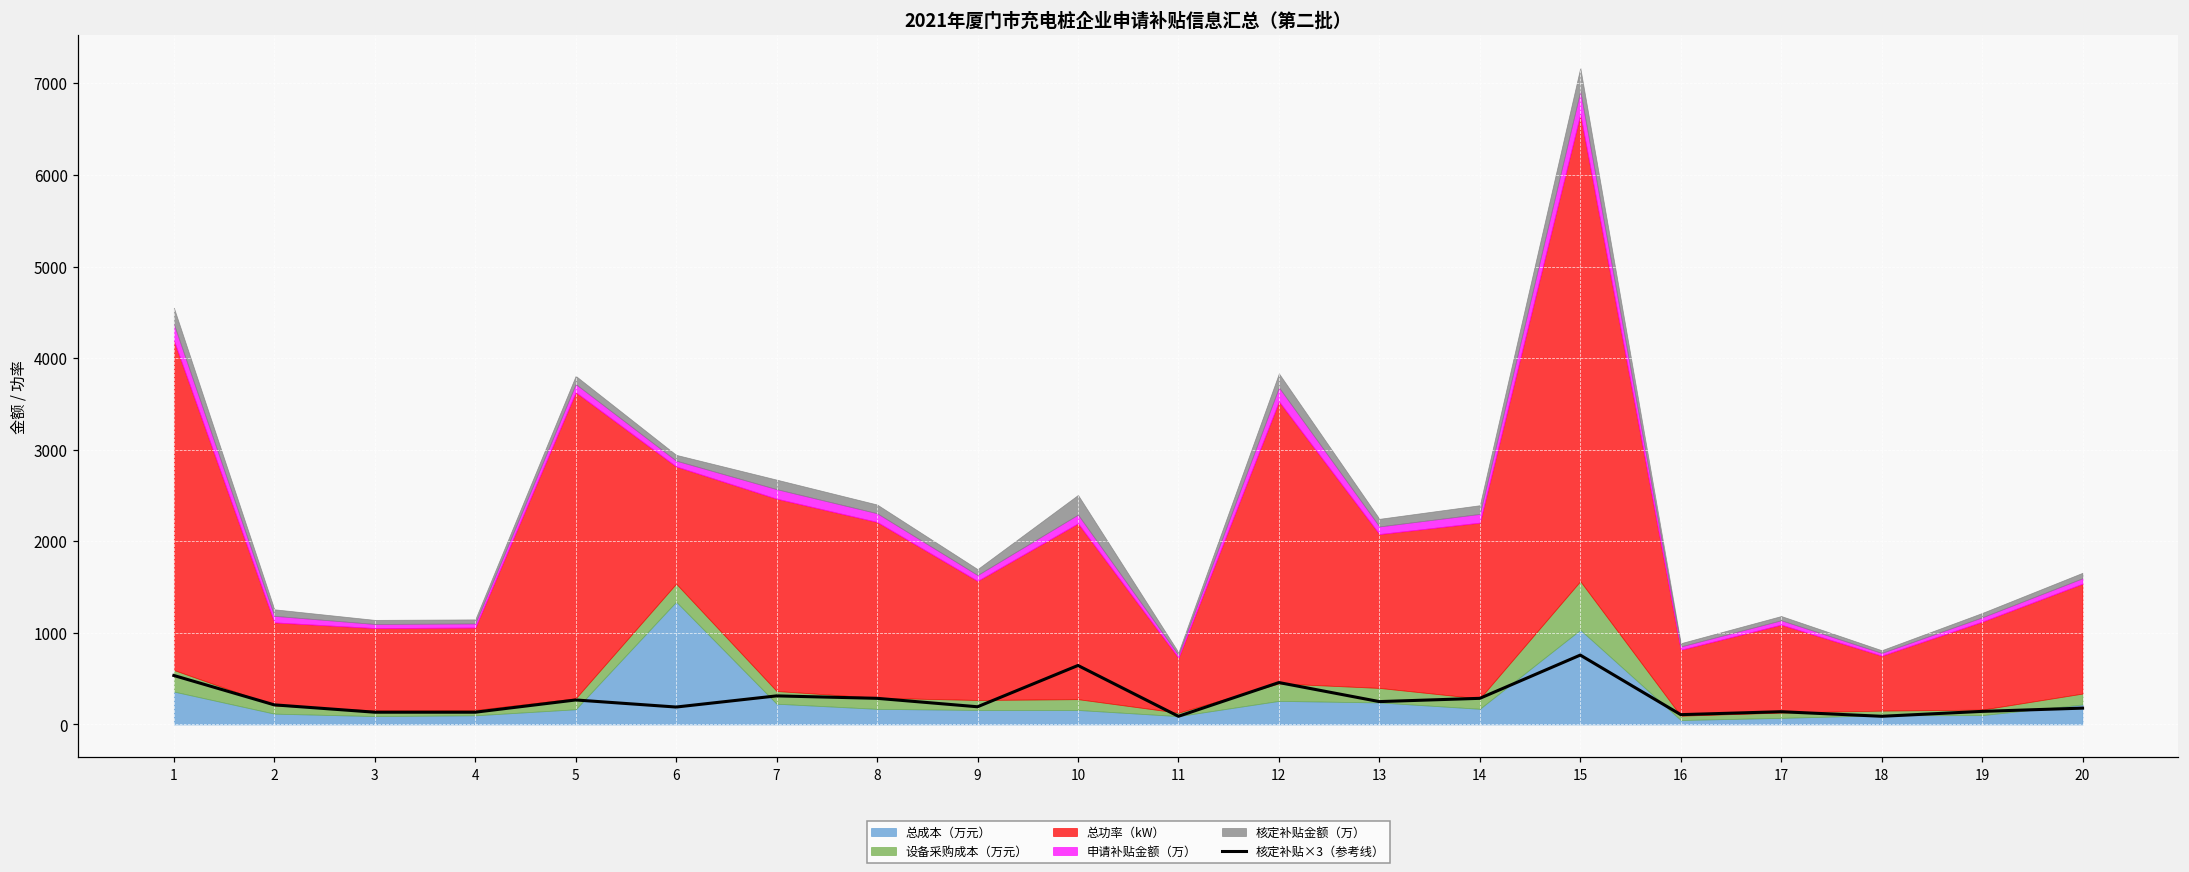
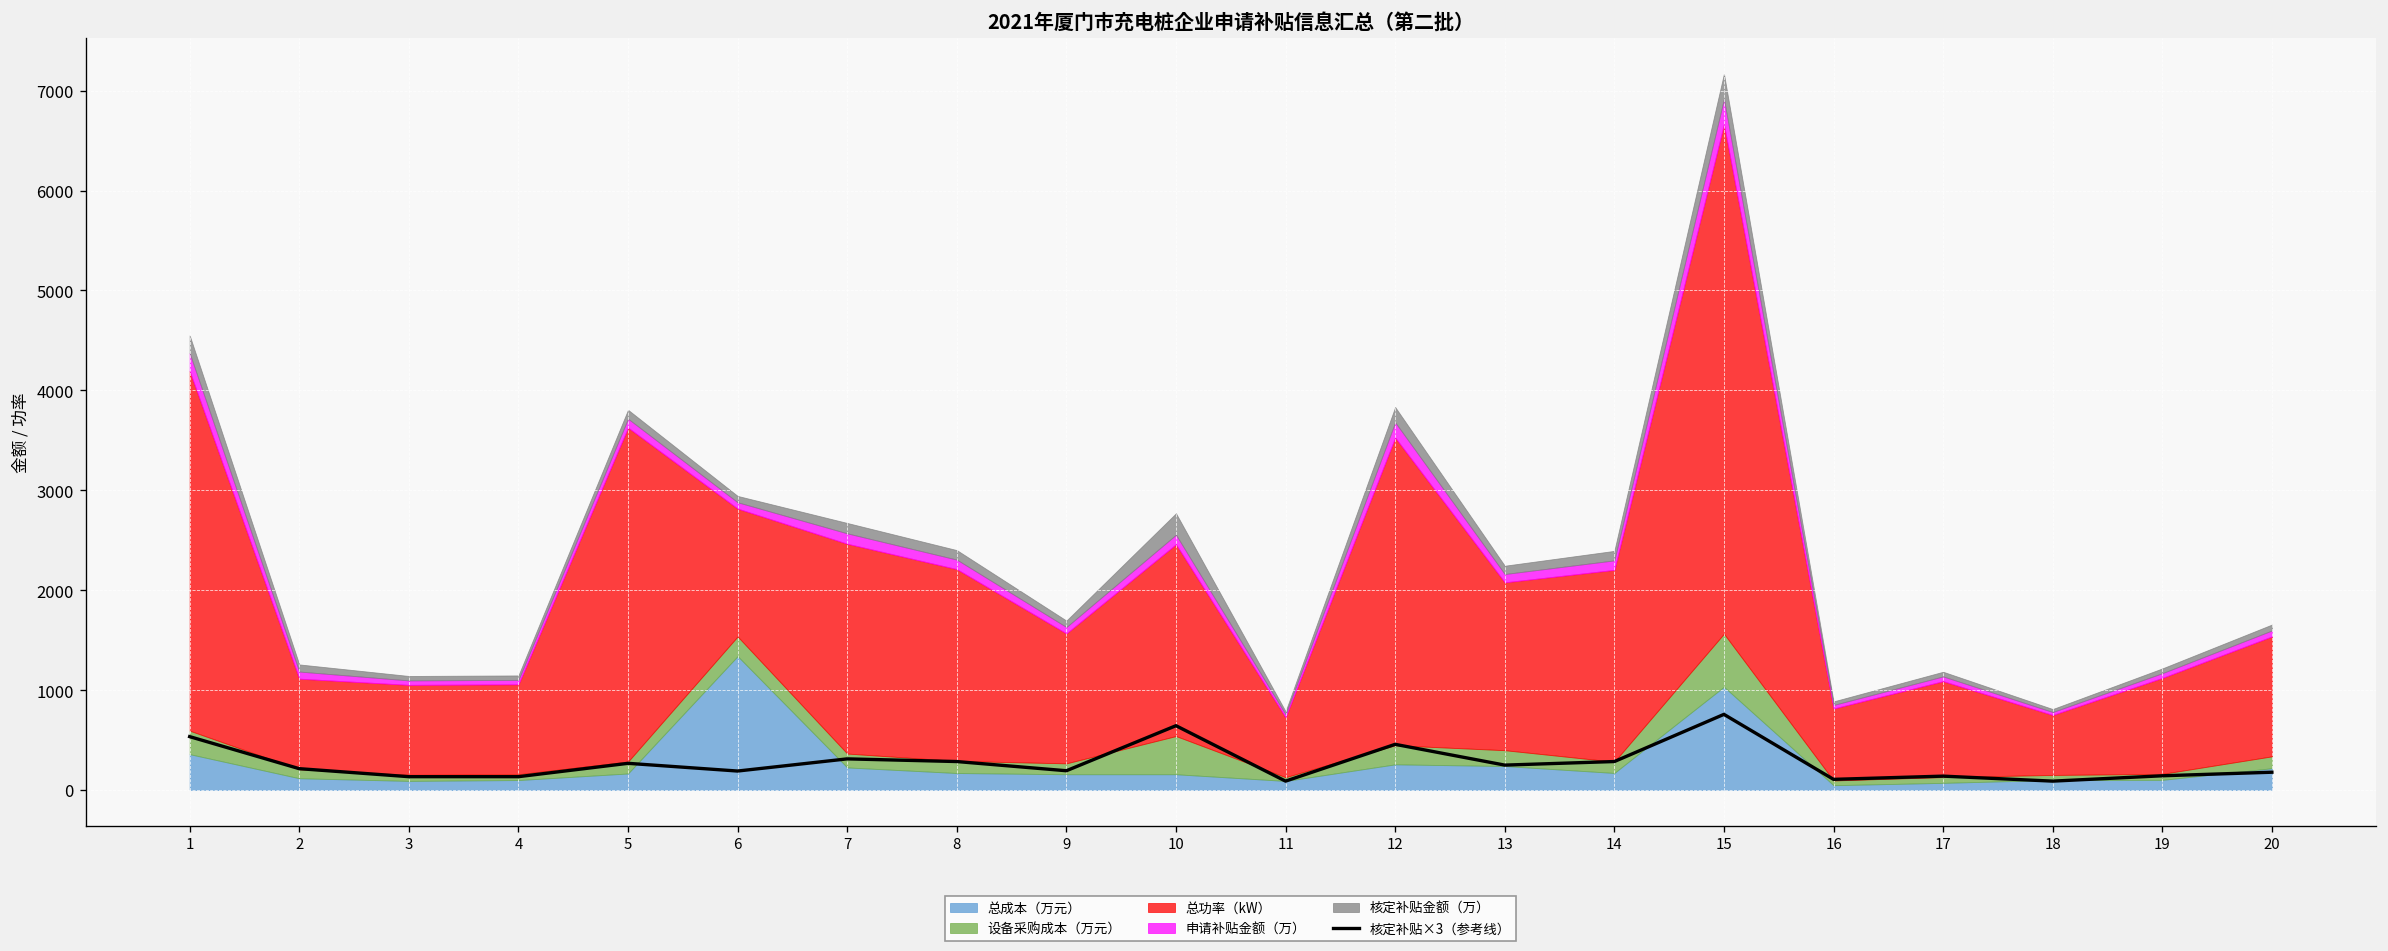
  {
    "核定补贴×3（参考线）": {
      "1": 500,
      "6": 200,
      "7": 300,
      "9": 200,
      "10": 600,
      "15": 800,
      "20": 200
    },
    "总成本（万元）": {
      "1": 400,
      "2": 100,
      "3": 100,
      "4": 100,
      "5": 200,
      "6": 1300,
      "7": 200,
      "8": 200,
      "9": 200,
      "10": 200,
      "12": 300,
      "14": 200,
      "15": 1000,
      "16": 0,
      "17": 100,
      "19": 100,
      "20": 200
    },
    "设备采购成本（万元）": {
      "1": 200,
      "6": 200,
      "7": 100,
      "9": 100,
-     "10": 100,
+     "10": 400,
      "11": 0,
      "13": 200,
      "15": 500,
      "18": 100,
      "20": 100
    },
    "总功率（kW）": {
      "1": 3600,
      "2": 900,
      "3": 900,
      "4": 900,
      "5": 3300,
      "6": 1300,
      "7": 2100,
      "8": 1900,
      "9": 1300,
      "10": 1900,
      "12": 3100,
      "13": 1700,
      "14": 1900,
      "15": 5100,
      "16": 700,
      "17": 1000,
      "19": 1000,
      "20": 1200
    },
    "申请补贴金额（万）": {
      "1": 200,
      "2": 100,
      "3": 0,
      "4": 0,
      "5": 100,
      "6": 100,
      "7": 100,
      "8": 100,
      "9": 100,
      "10": 100,
      "12": 200,
      "13": 100,
      "14": 100,
      "15": 300,
      "16": 0,
      "17": 0,
      "19": 0,
      "20": 100
    },
    "核定补贴金额（万）": {
      "1": 200,
      "2": 100,
      "3": 0,
      "4": 0,
      "5": 100,
      "6": 100,
      "7": 100,
      "8": 100,
      "9": 100,
      "10": 200,
      "12": 200,
      "13": 100,
      "14": 100,
      "15": 300,
      "16": 0,
      "17": 0,
      "19": 0,
      "20": 100
    }
  }
